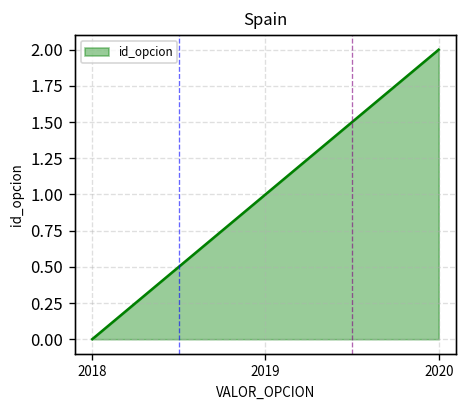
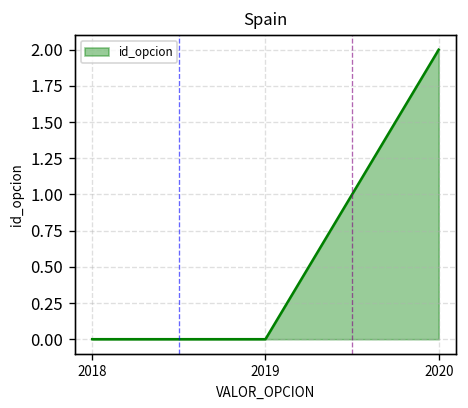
  {
    "2018": 0,
-   "2019": 1,
+   "2019": 0,
    "2020": 2
  }
